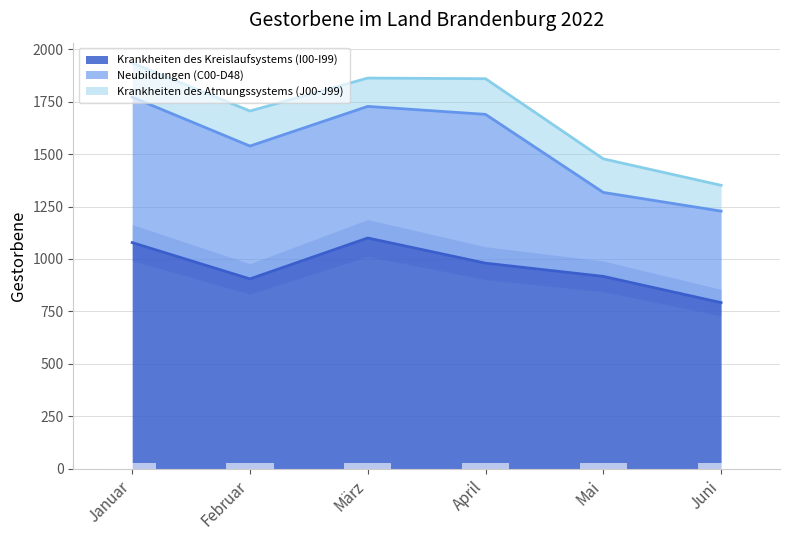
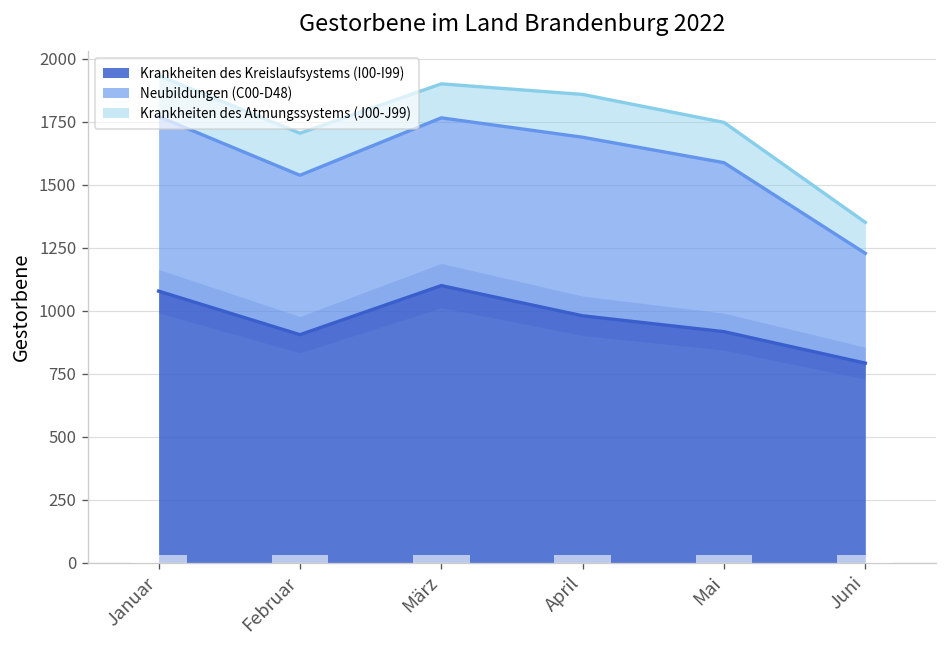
  {
    "Neubildungen (C00-D48)": {
      "Februar": 630,
-     "März": 630,
+     "März": 670,
      "April": 710,
-     "Mai": 400,
+     "Mai": 670,
      "Juni": 440
    }
  }
